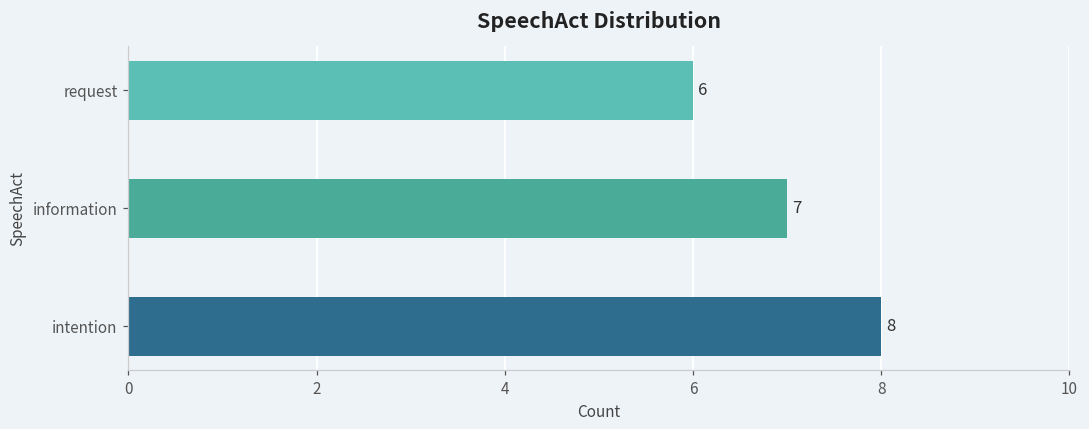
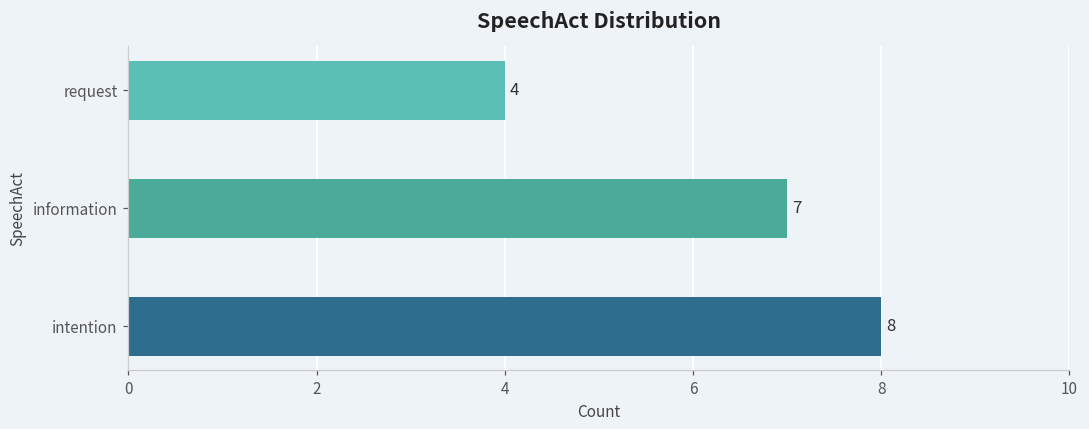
  {
-   "request": 6,
+   "request": 4,
    "information": 7,
    "intention": 8
  }
